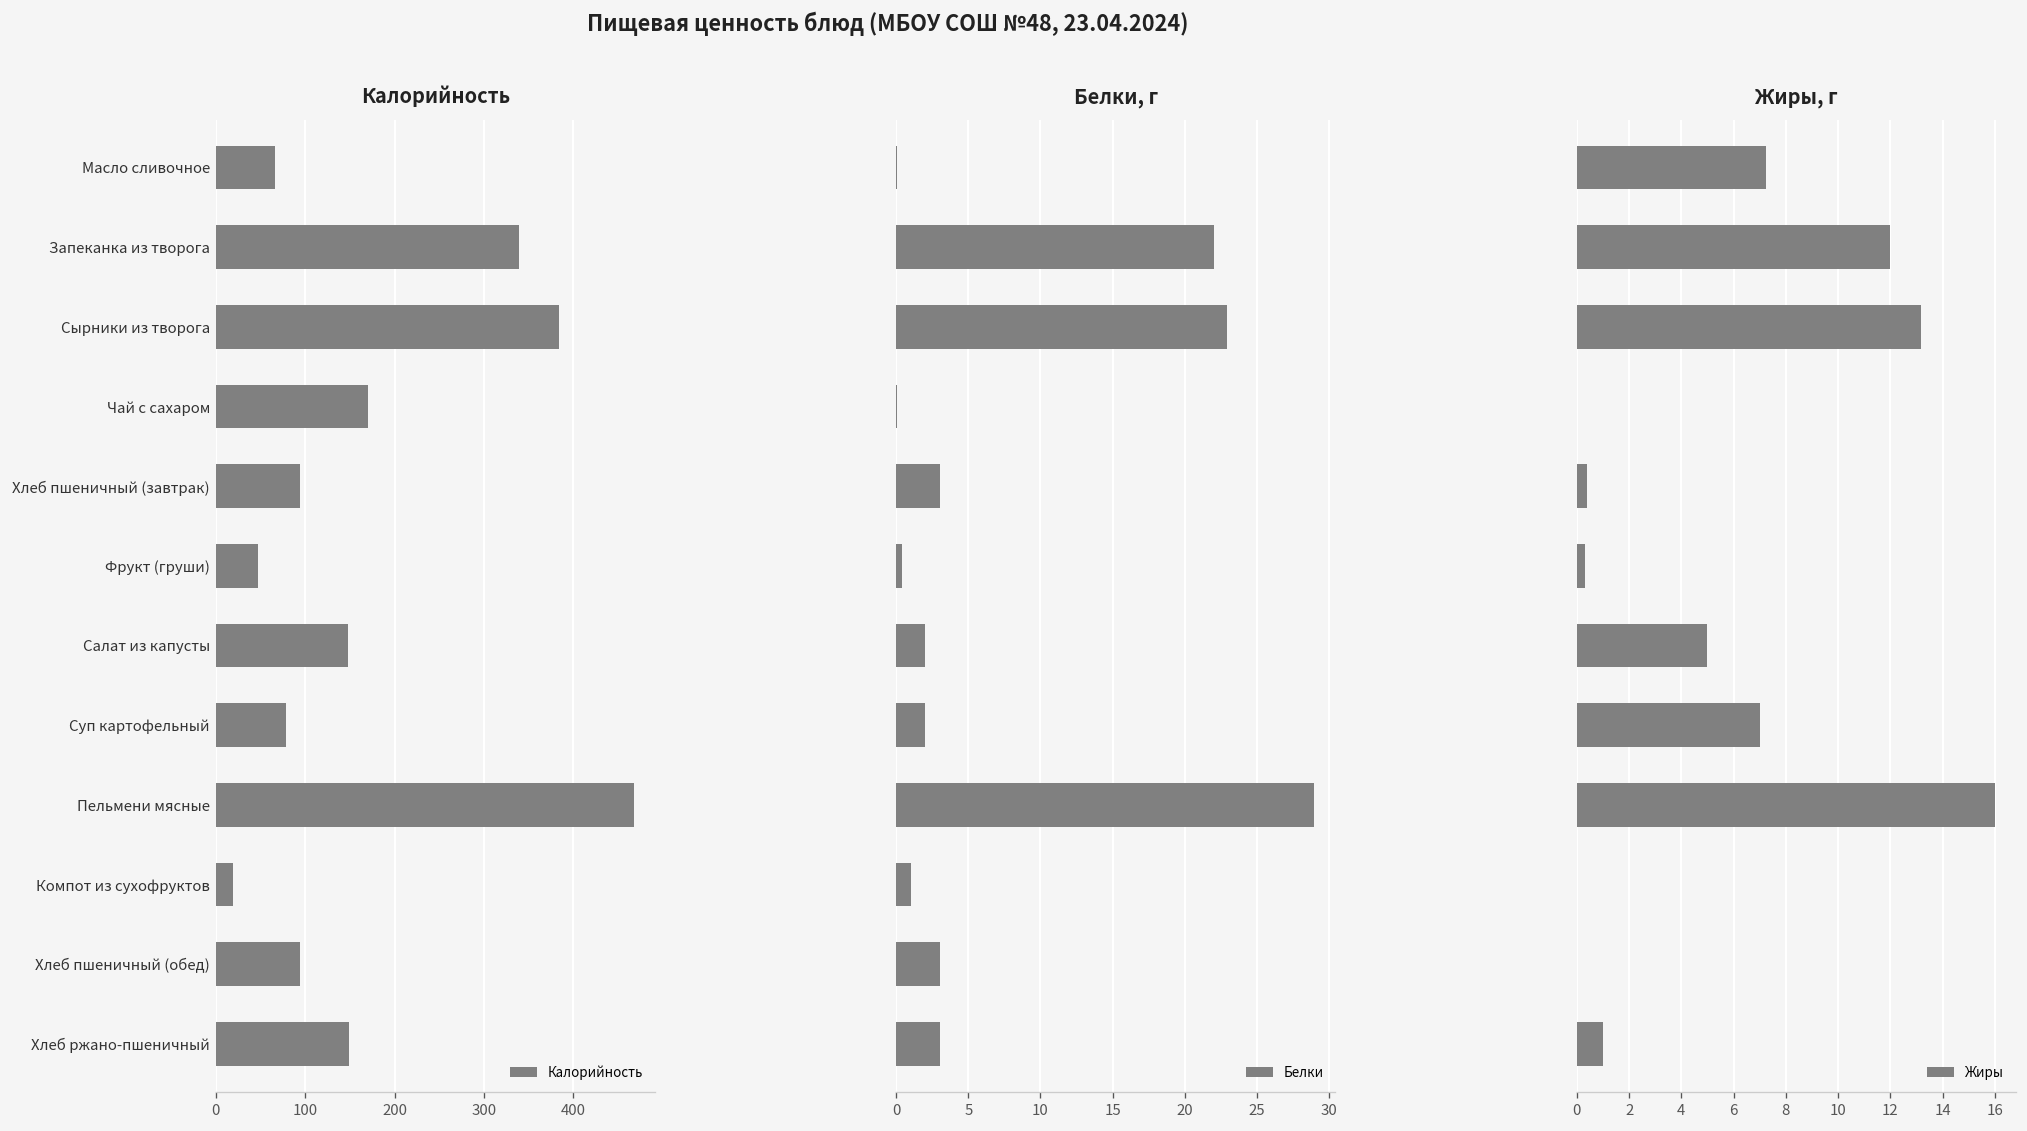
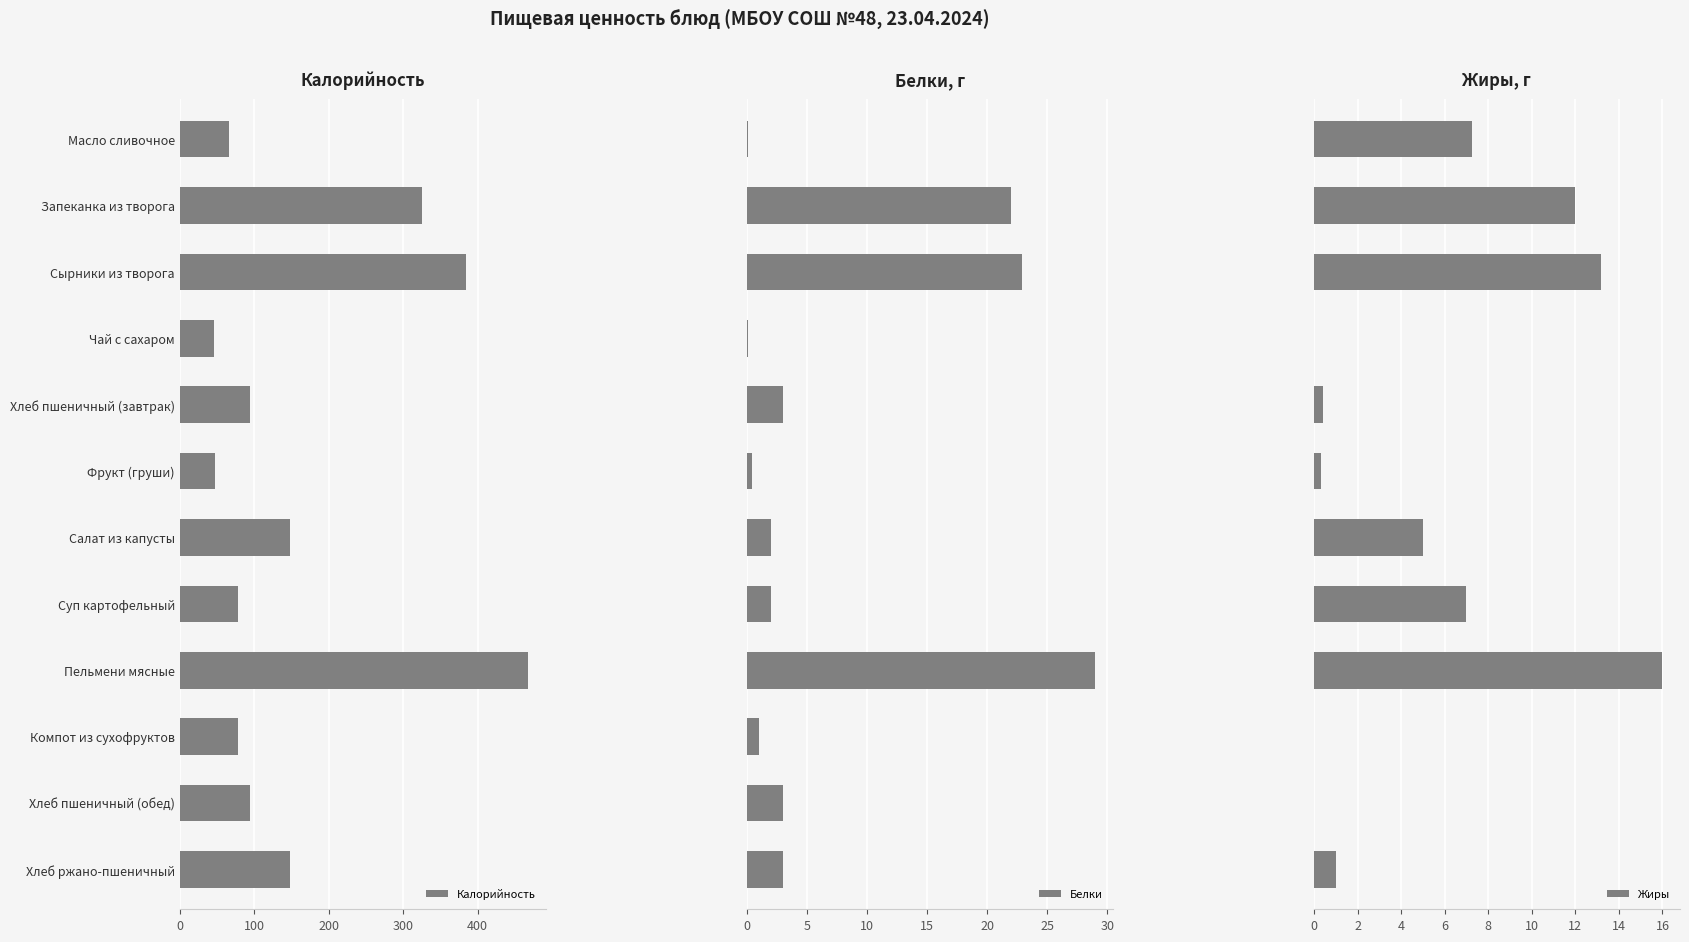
  {
    "Калорийность": {
      "Масло сливочное": 70,
-     "Запеканка из творога": 340,
+     "Запеканка из творога": 330,
      "Сырники из творога": 380,
-     "Чай с сахаром": 170,
+     "Чай с сахаром": 50,
      "Хлеб пшеничный (завтрак)": 90,
      "Фрукт (груши)": 50,
      "Салат из капусты": 150,
      "Суп картофельный": 80,
      "Пельмени мясные": 470,
-     "Компот из сухофруктов": 20,
+     "Компот из сухофруктов": 80,
      "Хлеб пшеничный (обед)": 90,
      "Хлеб ржано-пшеничный": 150
    }
  }
